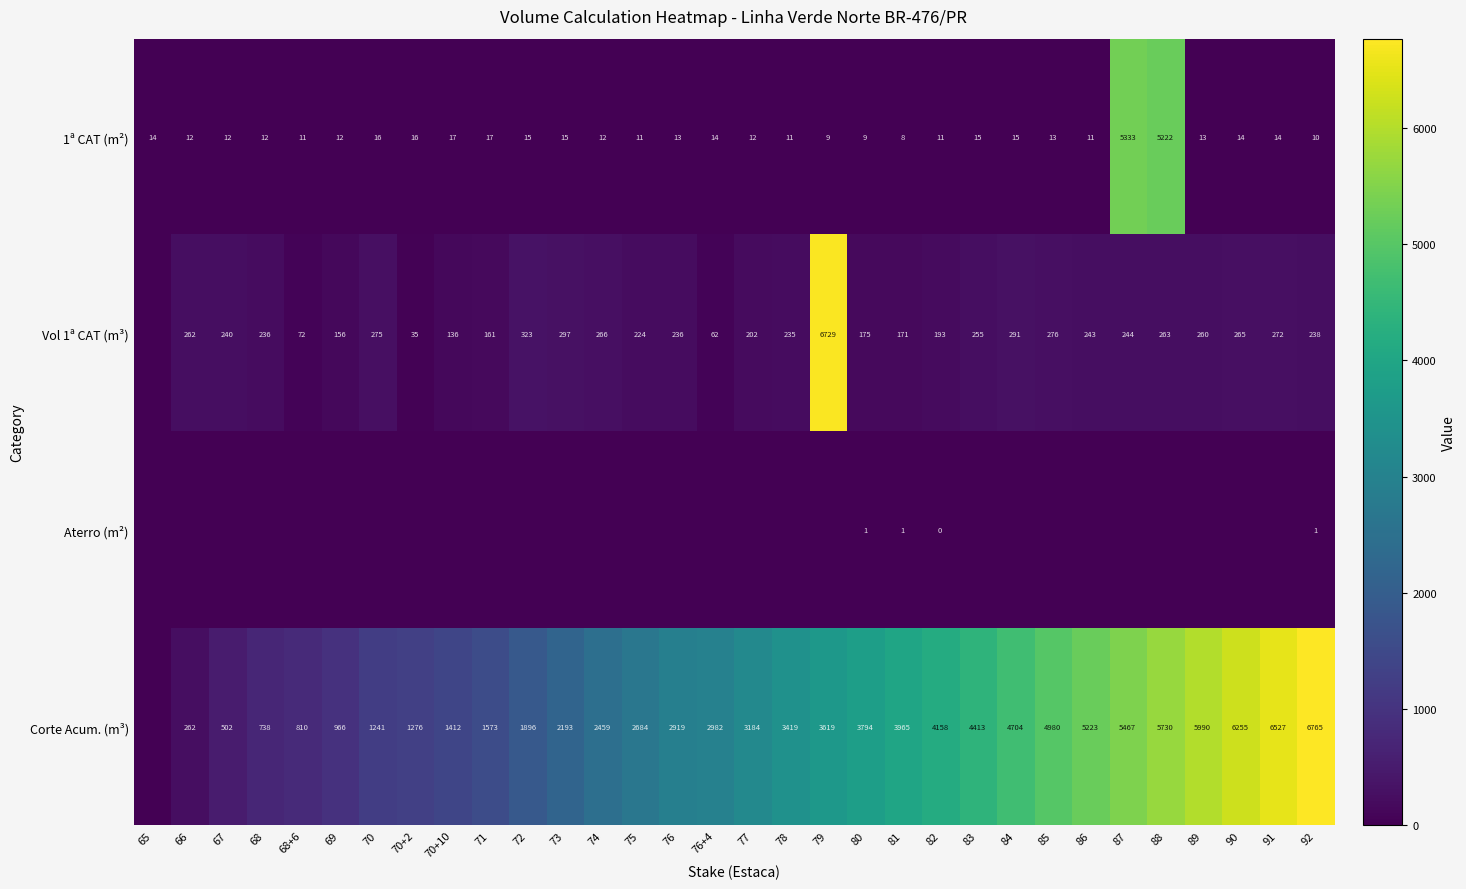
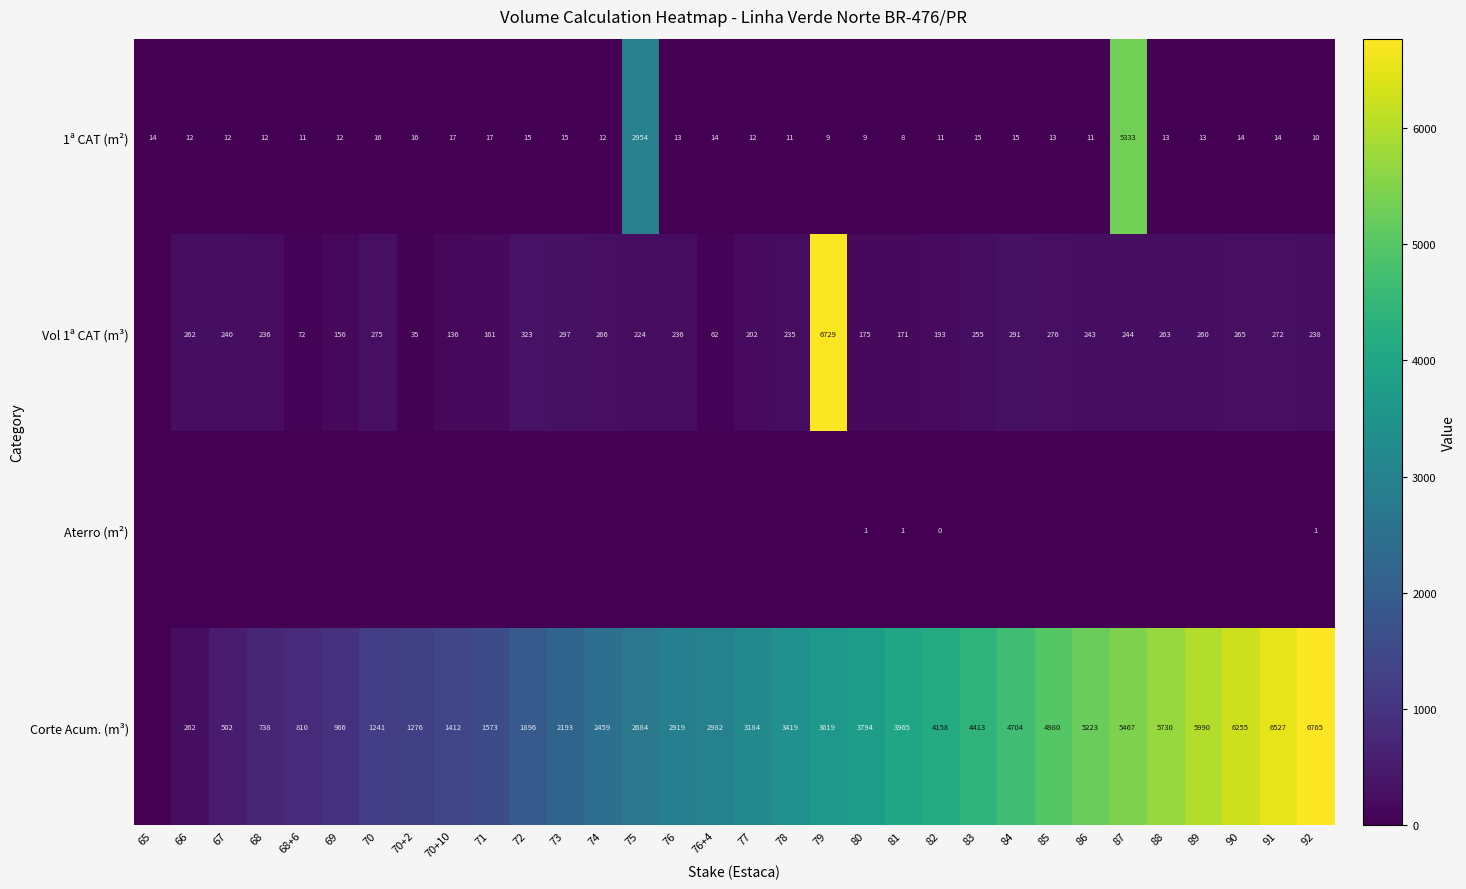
  {
    "1ª CAT (m²)": {
      "65": 14,
      "66": 12,
      "67": 12,
      "68": 12,
      "68+6": 11,
      "69": 12,
      "70": 16,
      "70+2": 16,
      "70+10": 17,
      "71": 17,
      "72": 15,
      "73": 15,
      "74": 12,
-     "75": 11,
+     "75": 2954,
      "76": 13,
      "76+4": 14,
      "77": 12,
      "78": 11,
      "79": 9,
      "80": 9,
      "81": 8,
      "82": 11,
      "83": 15,
      "84": 15,
      "85": 13,
      "86": 11,
      "87": 5333,
-     "88": 5222,
+     "88": 13,
      "89": 13,
      "90": 14,
      "91": 14,
      "92": 10
    },
    "Vol 1ª CAT (m³)": {
      "66": 262,
      "67": 240,
      "68": 236,
      "68+6": 72,
      "69": 156,
      "70": 275,
      "70+2": 35,
      "70+10": 136,
      "71": 161,
      "72": 323,
      "73": 297,
      "74": 266,
      "75": 224,
      "76": 236,
      "76+4": 62,
      "77": 202,
      "78": 235,
      "79": 6729,
      "80": 175,
      "81": 171,
      "82": 193,
      "83": 255,
      "84": 291,
      "85": 276,
      "86": 243,
      "87": 244,
      "88": 263,
      "89": 260,
      "90": 265,
      "91": 272,
      "92": 238
    },
    "Aterro (m²)": {
      "80": 1,
      "81": 1,
      "82": 0,
      "92": 1
    },
    "Corte Acum. (m³)": {
      "66": 262,
      "67": 502,
      "68": 738,
      "68+6": 810,
      "69": 966,
      "70": 1241,
      "70+2": 1276,
      "70+10": 1412,
      "71": 1573,
      "72": 1896,
      "73": 2193,
      "74": 2459,
      "75": 2684,
      "76": 2919,
      "76+4": 2982,
      "77": 3184,
      "78": 3419,
      "79": 3619,
      "80": 3794,
      "81": 3965,
      "82": 4158,
      "83": 4413,
      "84": 4704,
      "85": 4980,
      "86": 5223,
      "87": 5467,
      "88": 5730,
      "89": 5990,
      "90": 6255,
      "91": 6527,
      "92": 6765
    }
  }
